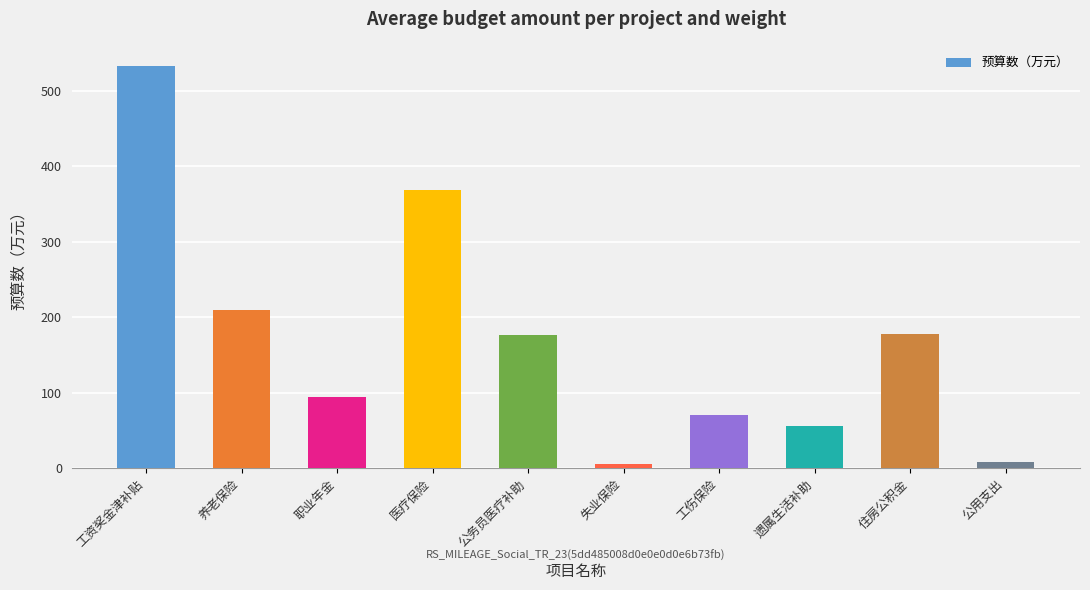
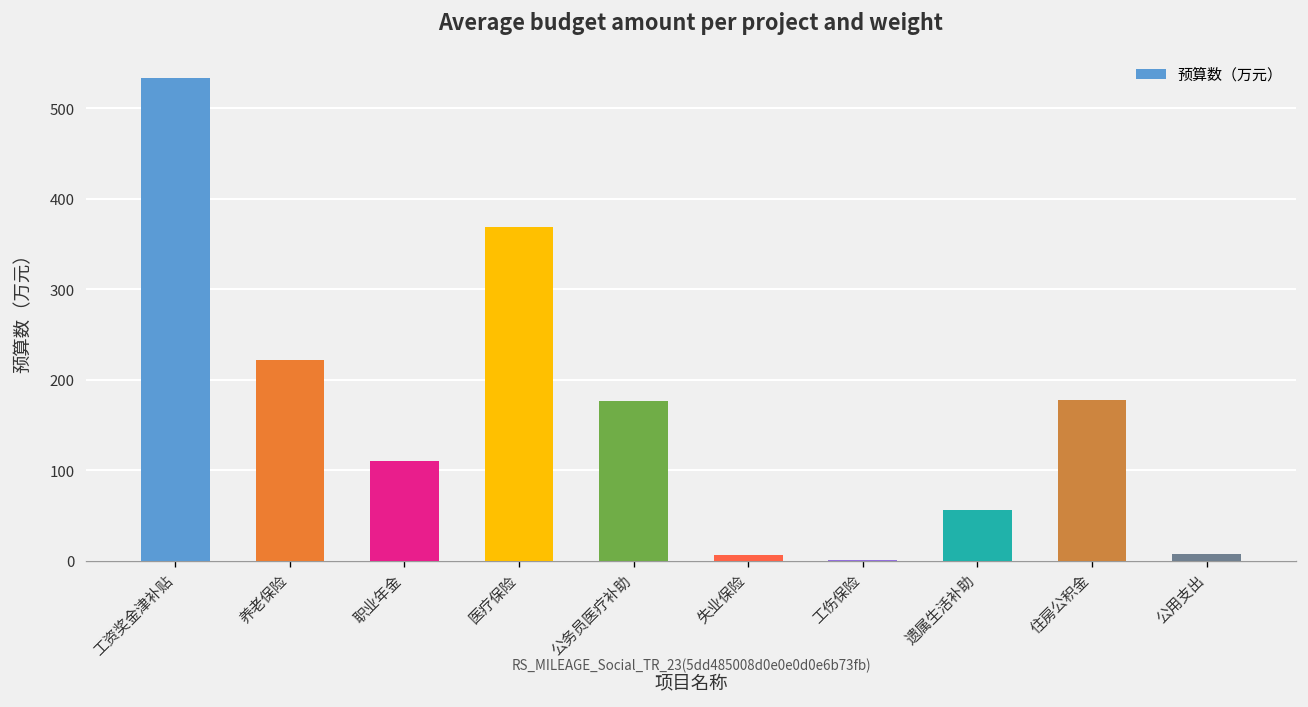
  {
    "工资奖金津补贴": 530,
-   "养老保险": 210,
-   "职业年金": 90,
+   "养老保险": 220,
+   "职业年金": 110,
    "医疗保险": 370,
    "公务员医疗补助": 180,
    "失业保险": 10,
-   "工伤保险": 70,
+   "工伤保险": 0,
    "遗属生活补助": 60,
    "住房公积金": 180,
    "公用支出": 10
  }
